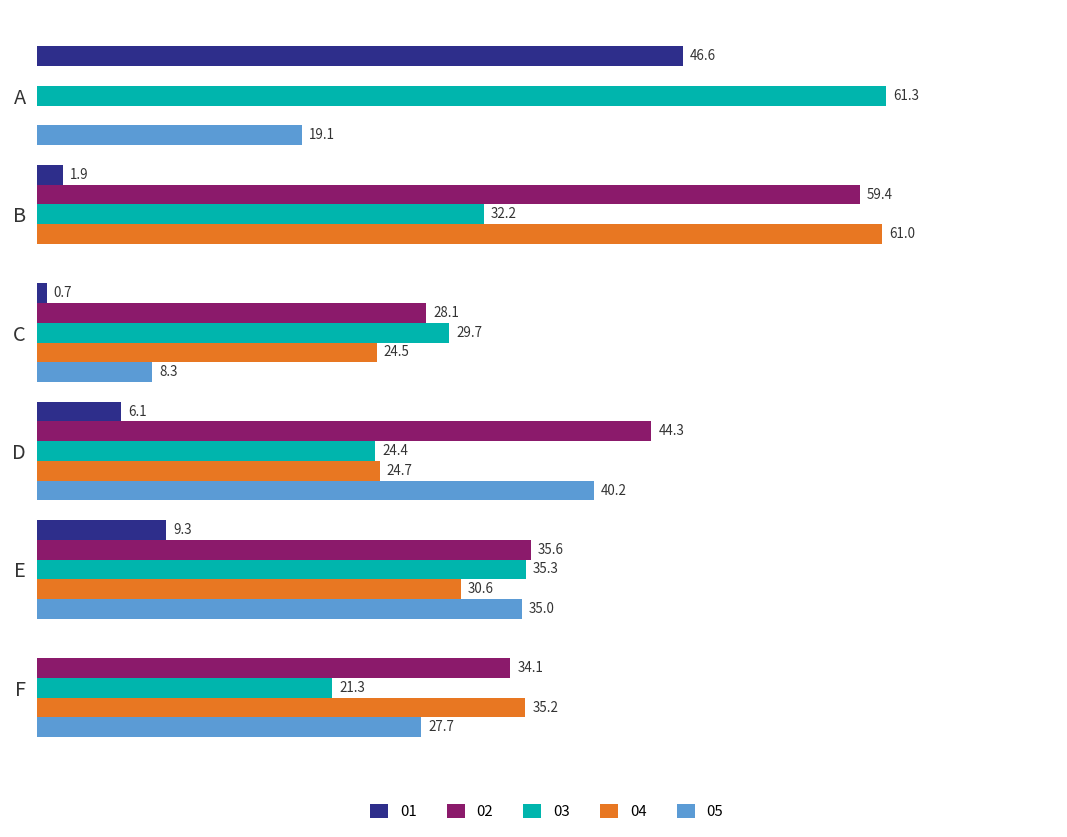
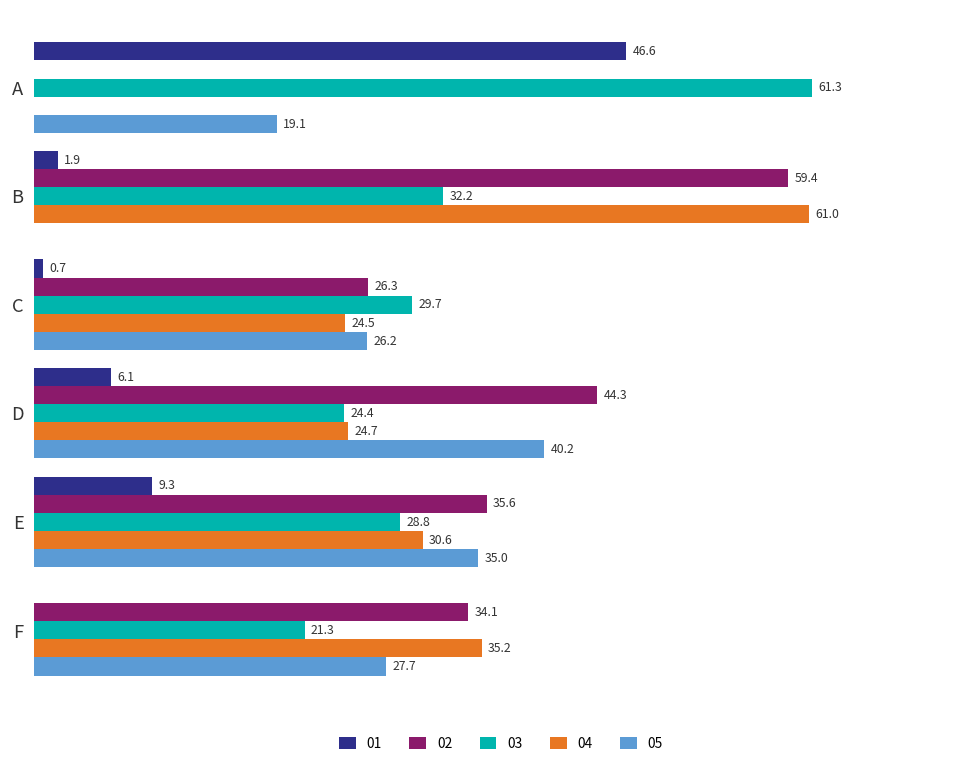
  {
    "01": {
      "A": 46.6,
      "B": 1.9,
      "C": 0.7,
      "D": 6.1,
      "E": 9.3
    },
    "02": {
      "B": 59.4,
-     "C": 28.1,
+     "C": 26.3,
      "D": 44.3,
      "E": 35.6,
      "F": 34.1
    },
    "03": {
      "A": 61.3,
      "B": 32.2,
      "C": 29.7,
      "D": 24.4,
-     "E": 35.3,
+     "E": 28.8,
      "F": 21.3
    },
    "04": {
      "B": 61.0,
      "C": 24.5,
      "D": 24.7,
      "E": 30.6,
      "F": 35.2
    },
    "05": {
      "A": 19.1,
-     "C": 8.3,
+     "C": 26.2,
      "D": 40.2,
      "E": 35.0,
      "F": 27.7
    }
  }
